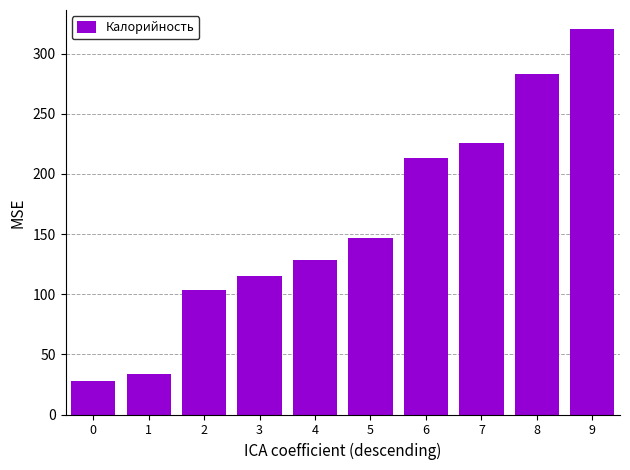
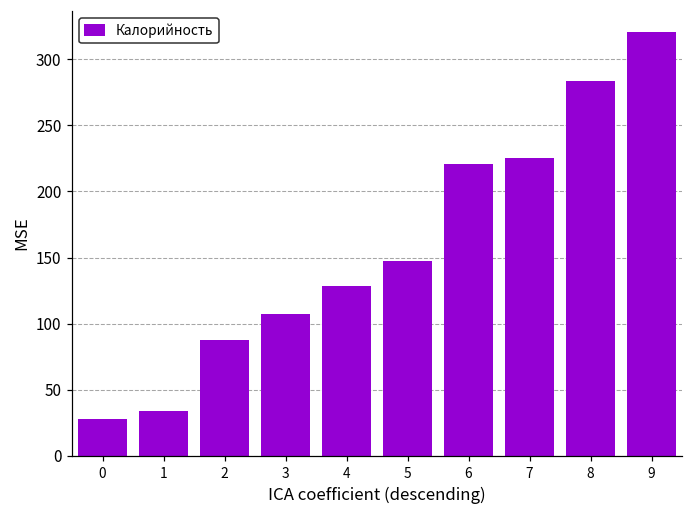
  {
    "0": 28,
    "1": 34,
-   "2": 104,
-   "3": 115,
+   "2": 88,
+   "3": 107,
    "4": 129,
    "5": 147,
-   "6": 214,
+   "6": 221,
    "7": 226,
    "8": 283,
    "9": 320
  }
